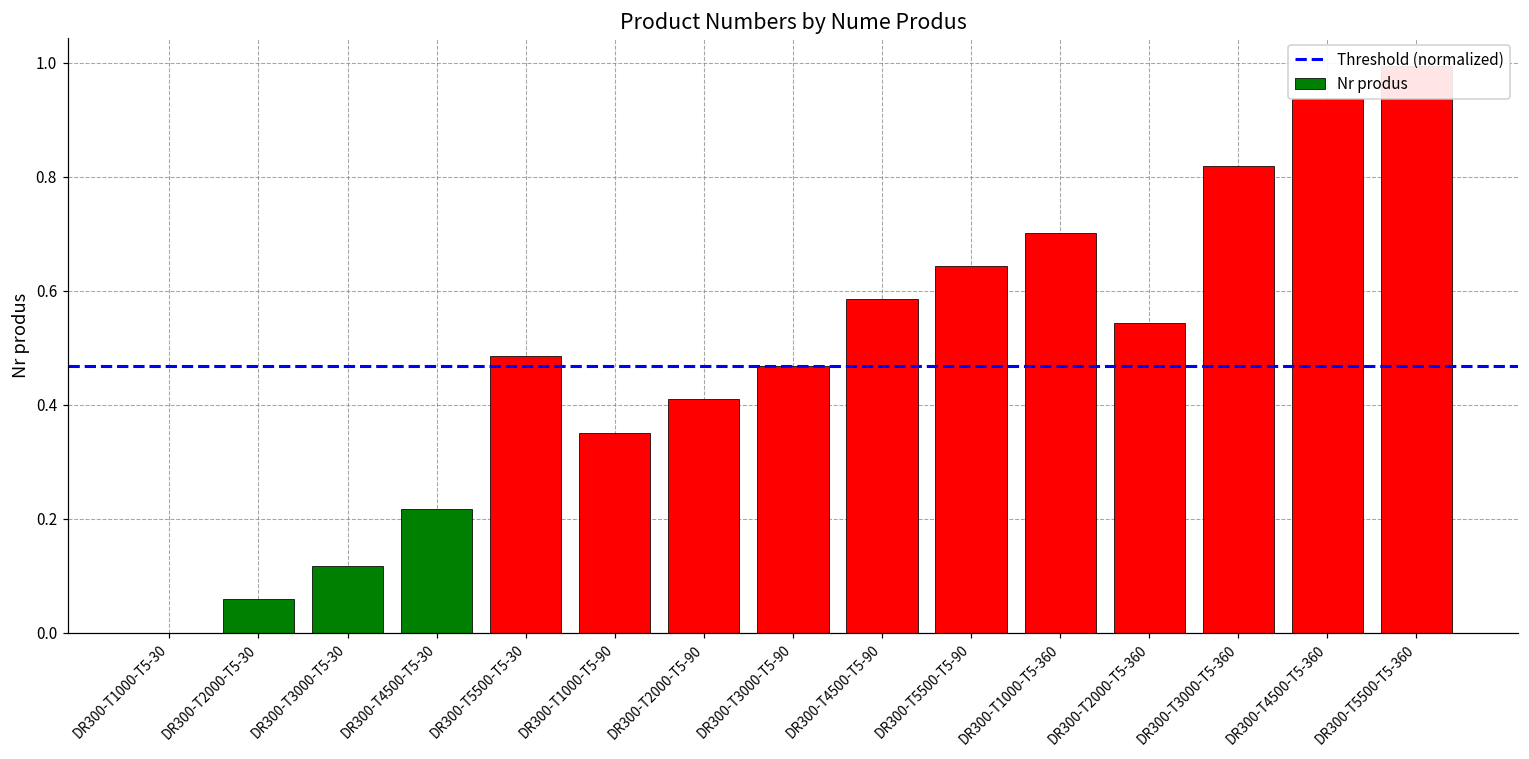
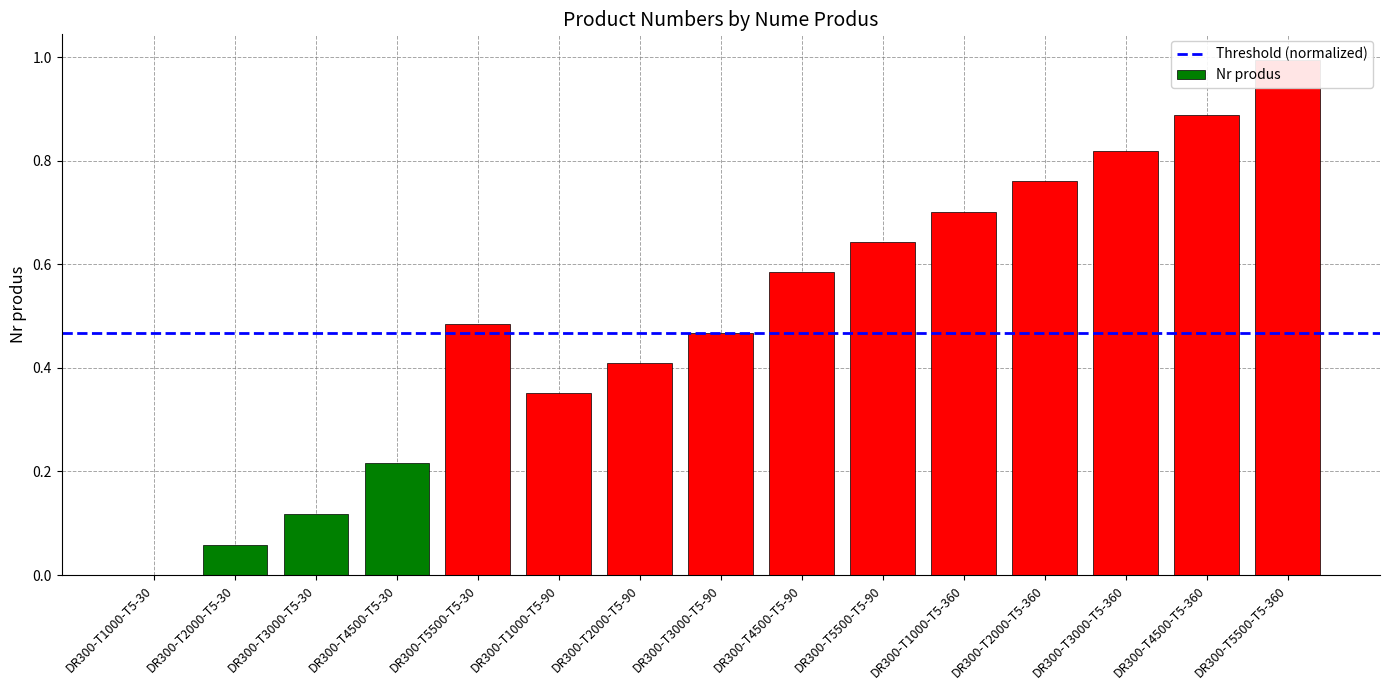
  {
    "DR300-T1000-T5-30": 0.00,
    "DR300-T2000-T5-30": 0.06,
    "DR300-T3000-T5-30": 0.12,
    "DR300-T4500-T5-30": 0.22,
    "DR300-T5500-T5-30": 0.49,
    "DR300-T1000-T5-90": 0.35,
    "DR300-T2000-T5-90": 0.41,
    "DR300-T3000-T5-90": 0.47,
    "DR300-T4500-T5-90": 0.58,
    "DR300-T5500-T5-90": 0.64,
    "DR300-T1000-T5-360": 0.70,
-   "DR300-T2000-T5-360": 0.54,
+   "DR300-T2000-T5-360": 0.76,
    "DR300-T3000-T5-360": 0.82,
-   "DR300-T4500-T5-360": 0.94
+   "DR300-T4500-T5-360": 0.89
  }
